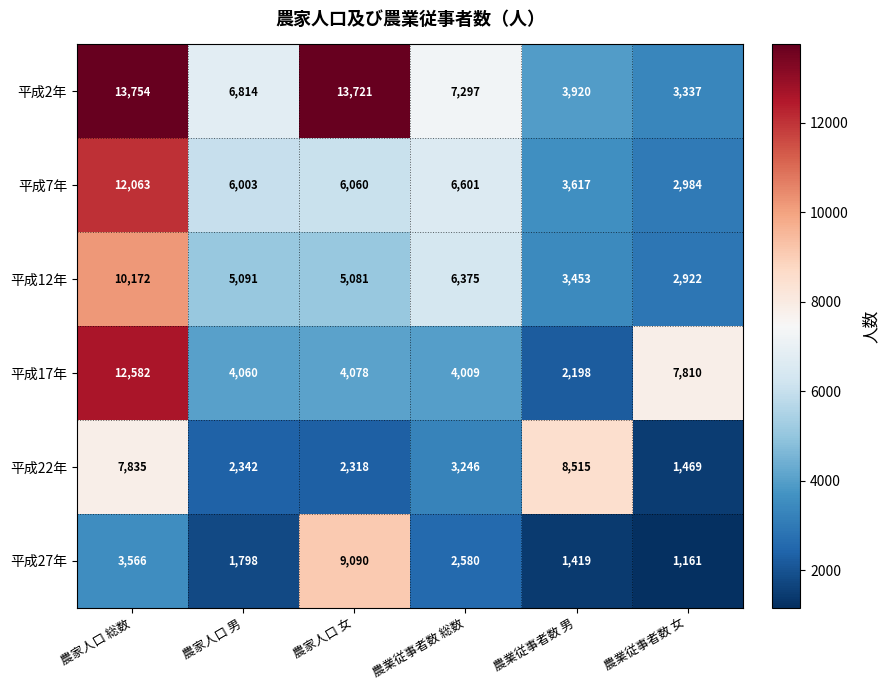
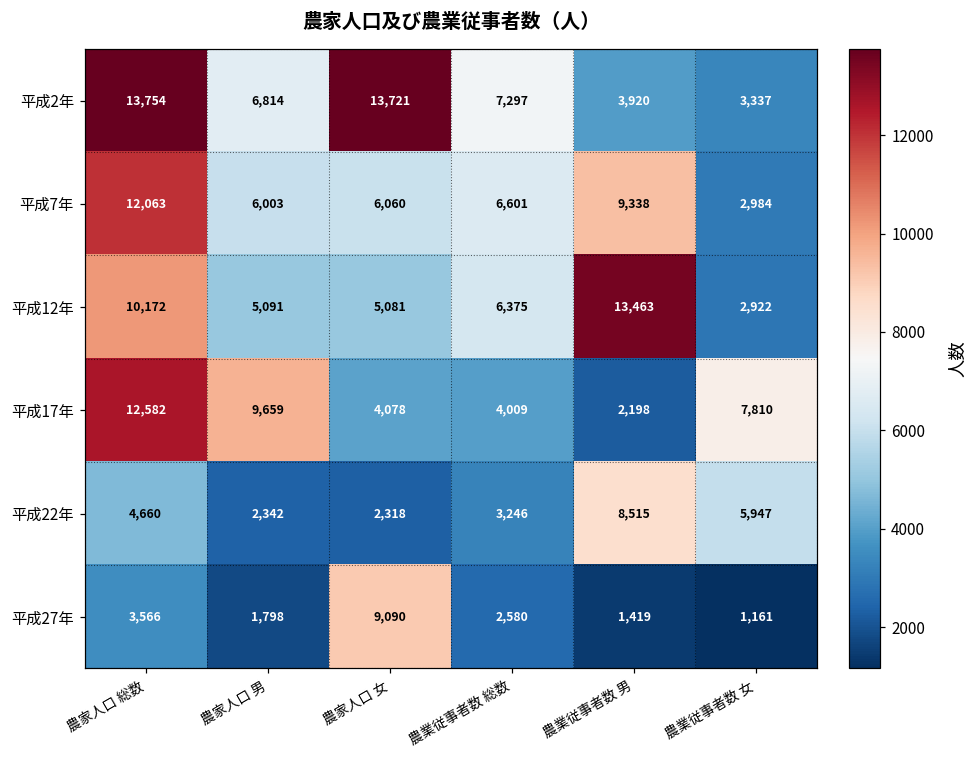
  {
    "平成2年": {
      "農家人口 総数": "13,754",
      "農家人口 男": "6,814",
      "農家人口 女": "13,721",
      "農業従事者数 総数": "7,297",
      "農業従事者数 男": "3,920",
      "農業従事者数 女": "3,337"
    },
    "平成7年": {
      "農家人口 総数": "12,063",
      "農家人口 男": "6,003",
      "農家人口 女": "6,060",
      "農業従事者数 総数": "6,601",
-     "農業従事者数 男": "3,617",
+     "農業従事者数 男": "9,338",
      "農業従事者数 女": "2,984"
    },
    "平成12年": {
      "農家人口 総数": "10,172",
      "農家人口 男": "5,091",
      "農家人口 女": "5,081",
      "農業従事者数 総数": "6,375",
-     "農業従事者数 男": "3,453",
+     "農業従事者数 男": "13,463",
      "農業従事者数 女": "2,922"
    },
    "平成17年": {
      "農家人口 総数": "12,582",
-     "農家人口 男": "4,060",
+     "農家人口 男": "9,659",
      "農家人口 女": "4,078",
      "農業従事者数 総数": "4,009",
      "農業従事者数 男": "2,198",
      "農業従事者数 女": "7,810"
    },
    "平成22年": {
-     "農家人口 総数": "7,835",
+     "農家人口 総数": "4,660",
      "農家人口 男": "2,342",
      "農家人口 女": "2,318",
      "農業従事者数 総数": "3,246",
      "農業従事者数 男": "8,515",
-     "農業従事者数 女": "1,469"
+     "農業従事者数 女": "5,947"
    },
    "平成27年": {
      "農家人口 総数": "3,566",
      "農家人口 男": "1,798",
      "農家人口 女": "9,090",
      "農業従事者数 総数": "2,580",
      "農業従事者数 男": "1,419",
      "農業従事者数 女": "1,161"
    }
  }
